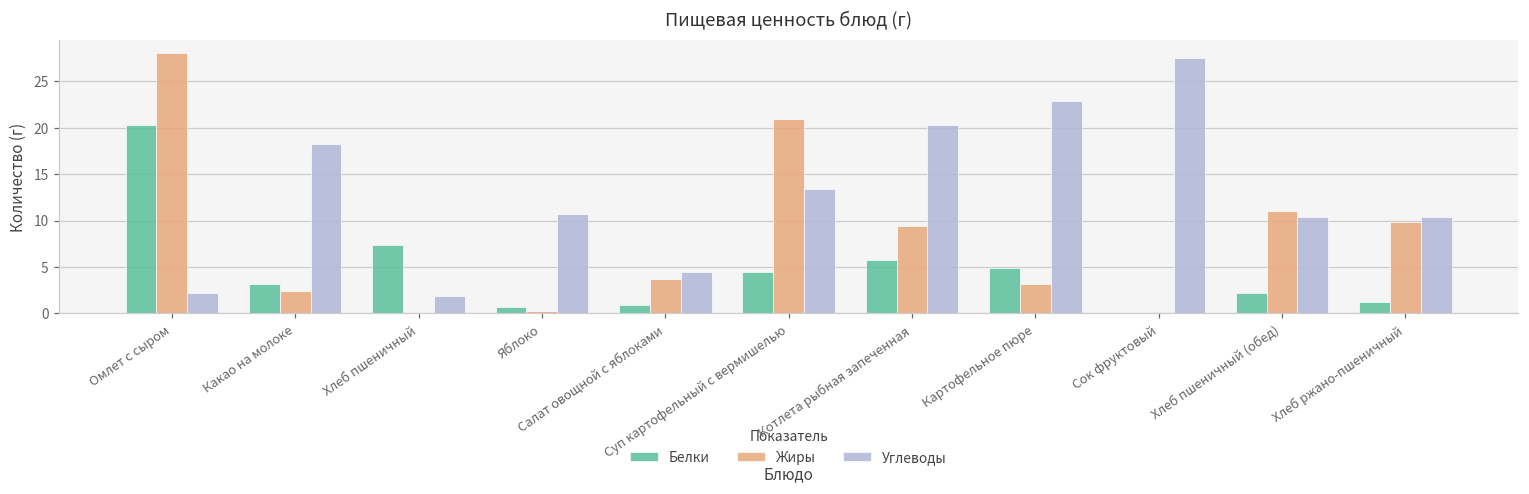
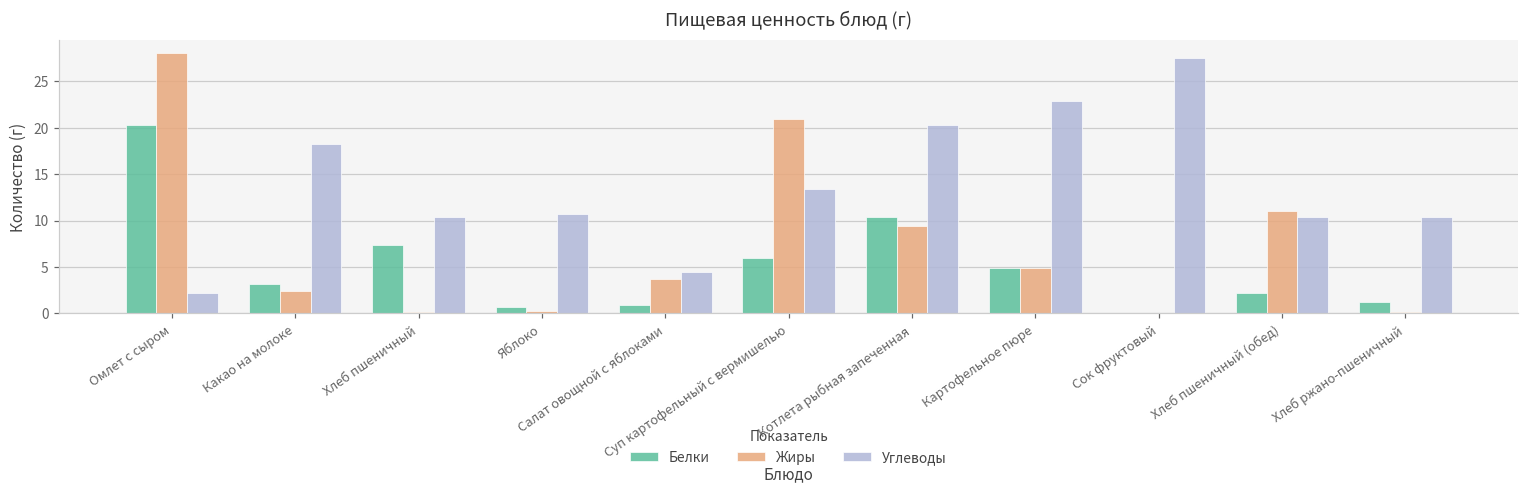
  {
    "Белки": {
      "Омлет с сыром": 20,
      "Какао на молоке": 3,
      "Хлеб пшеничный": 7,
      "Яблоко": 1,
      "Салат овощной с яблоками": 1,
-     "Суп картофельный с вермишелью": 5,
-     "Котлета рыбная запеченная": 6,
+     "Суп картофельный с вермишелью": 6,
+     "Котлета рыбная запеченная": 10,
      "Картофельное пюре": 5,
      "Сок фруктовый": 0,
      "Хлеб пшеничный (обед)": 2,
      "Хлеб ржано-пшеничный": 1
    },
    "Жиры": {
      "Омлет с сыром": 28,
      "Какао на молоке": 2,
      "Яблоко": 0,
      "Салат овощной с яблоками": 4,
      "Суп картофельный с вермишелью": 21,
      "Котлета рыбная запеченная": 9,
-     "Картофельное пюре": 3,
+     "Картофельное пюре": 5,
      "Сок фруктовый": 0,
      "Хлеб пшеничный (обед)": 11,
-     "Хлеб ржано-пшеничный": 10
+     "Хлеб ржано-пшеничный": 0
    },
    "Углеводы": {
      "Омлет с сыром": 2,
      "Какао на молоке": 18,
-     "Хлеб пшеничный": 2,
+     "Хлеб пшеничный": 10,
      "Яблоко": 11,
      "Салат овощной с яблоками": 5,
      "Суп картофельный с вермишелью": 13,
      "Котлета рыбная запеченная": 20,
      "Картофельное пюре": 23,
      "Сок фруктовый": 28,
      "Хлеб пшеничный (обед)": 10,
      "Хлеб ржано-пшеничный": 10
    }
  }
